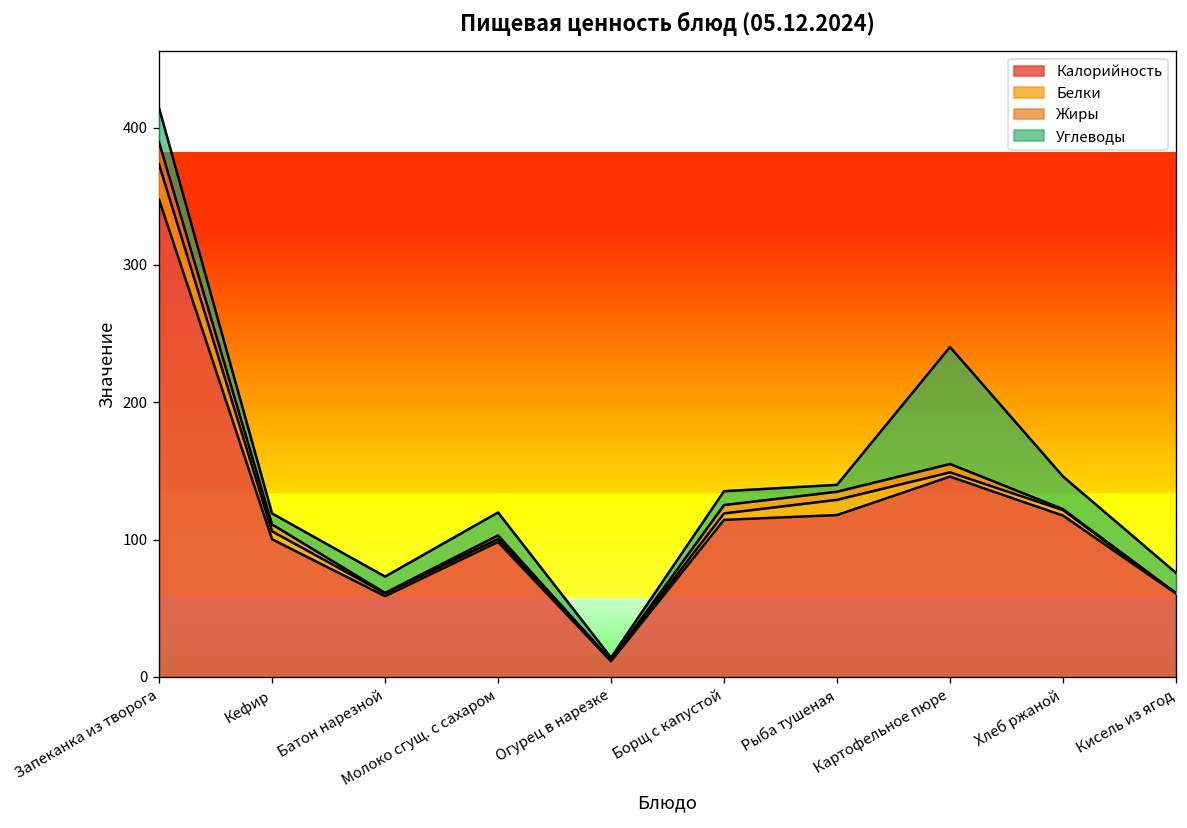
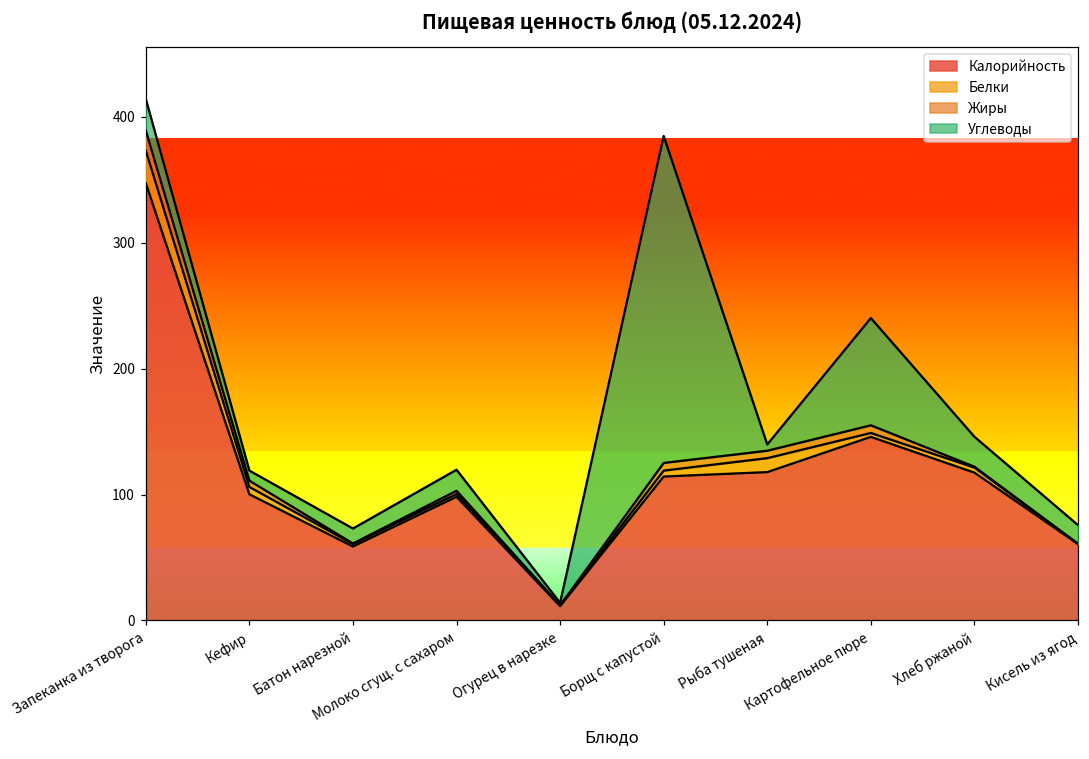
  {
    "Углеводы": {
      "Запеканка из творога": 25,
      "Кефир": 8,
      "Батон нарезной": 12,
      "Молоко сгущ. с сахаром": 17,
-     "Борщ с капустой": 10,
+     "Борщ с капустой": 260,
      "Рыба тушеная": 5,
      "Картофельное пюре": 85,
      "Хлеб ржаной": 24,
      "Кисель из ягод": 15
    }
  }
